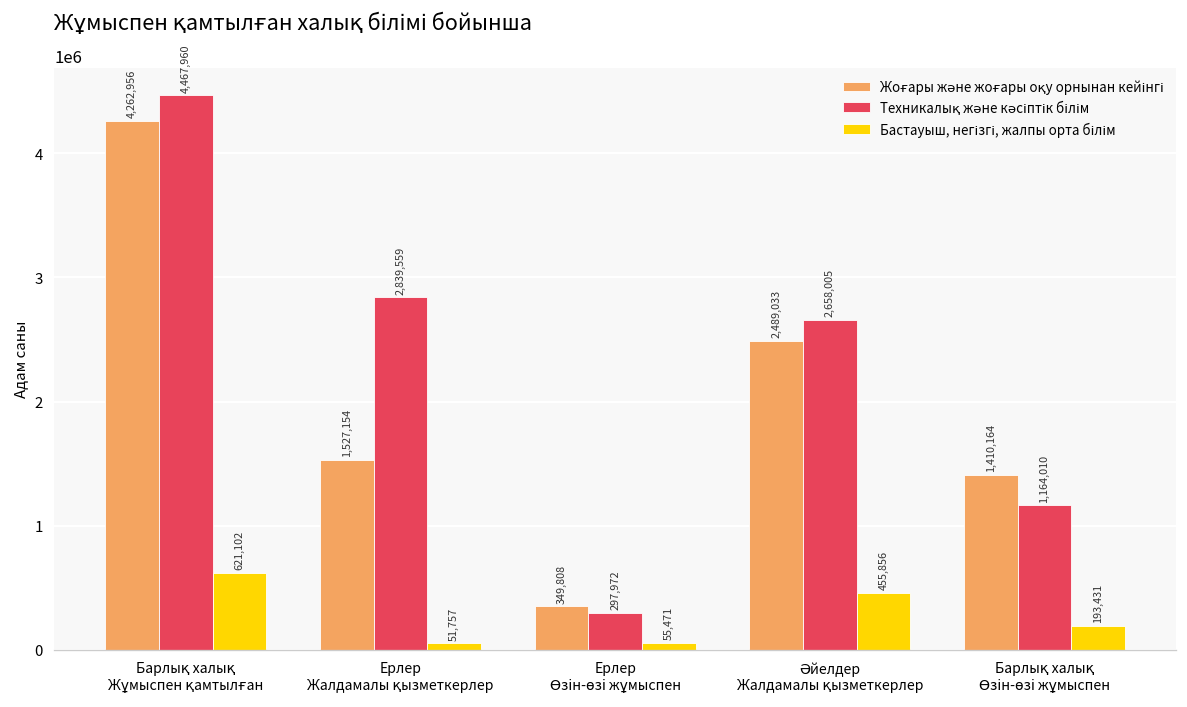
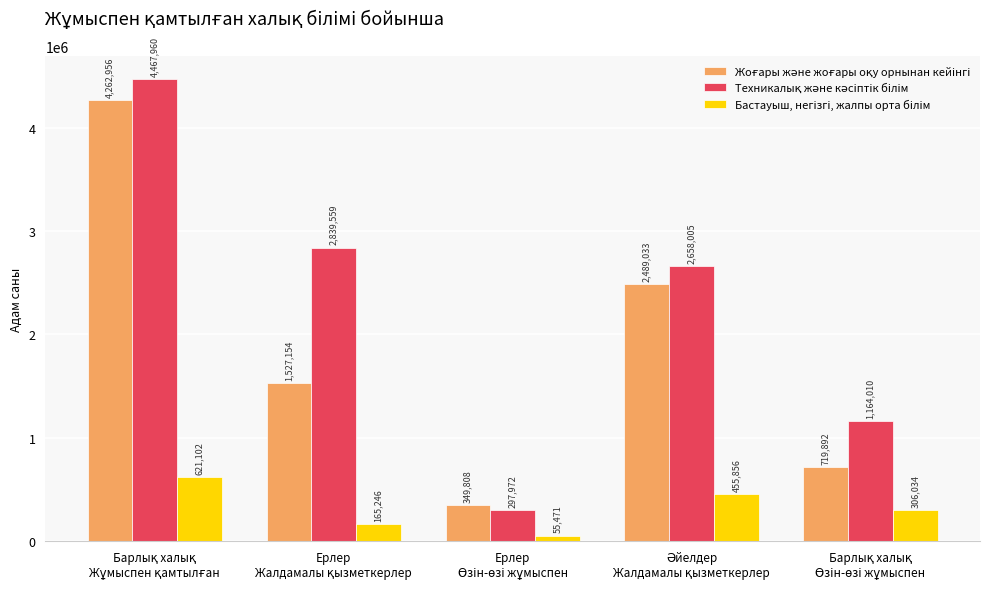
  {
    "Жоғары және жоғары оқу орнынан кейінгі": {
      "Барлық халық Жұмыспен қамтылған": "4,262,956",
      "Ерлер Жалдамалы қызметкерлер": "1,527,154",
      "Ерлер Өзін-өзі жұмыспен": "349,808",
      "Әйелдер Жалдамалы қызметкерлер": "2,489,033",
-     "Барлық халық Өзін-өзі жұмыспен": "1,410,164"
+     "Барлық халық Өзін-өзі жұмыспен": "719,892"
    },
    "Техникалық және кәсіптік білім": {
      "Барлық халық Жұмыспен қамтылған": "4,467,960",
      "Ерлер Жалдамалы қызметкерлер": "2,839,559",
      "Ерлер Өзін-өзі жұмыспен": "297,972",
      "Әйелдер Жалдамалы қызметкерлер": "2,658,005",
      "Барлық халық Өзін-өзі жұмыспен": "1,164,010"
    },
    "Бастауыш, негізгі, жалпы орта білім": {
      "Барлық халық Жұмыспен қамтылған": "621,102",
-     "Ерлер Жалдамалы қызметкерлер": "51,757",
+     "Ерлер Жалдамалы қызметкерлер": "165,246",
      "Ерлер Өзін-өзі жұмыспен": "55,471",
      "Әйелдер Жалдамалы қызметкерлер": "455,856",
-     "Барлық халық Өзін-өзі жұмыспен": "193,431"
+     "Барлық халық Өзін-өзі жұмыспен": "306,034"
    }
  }
